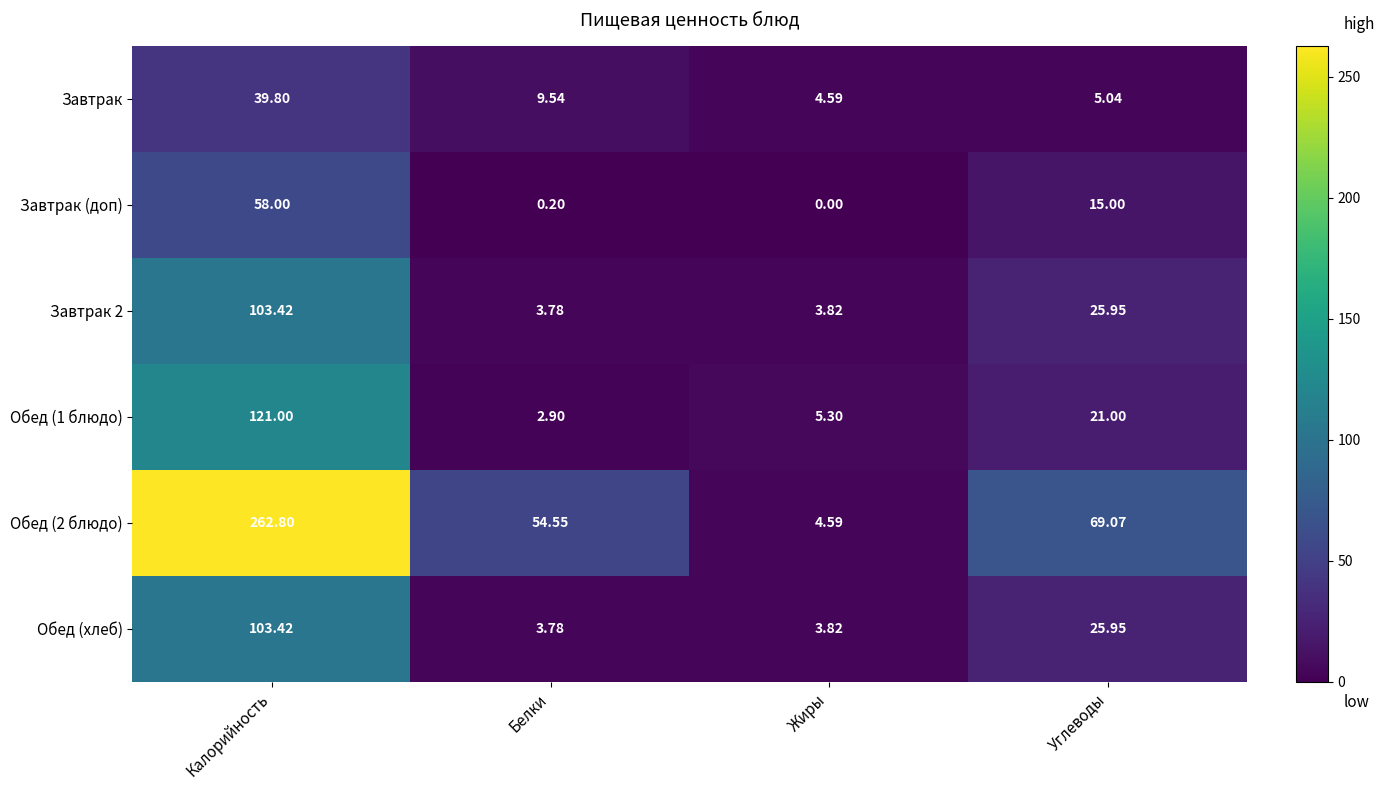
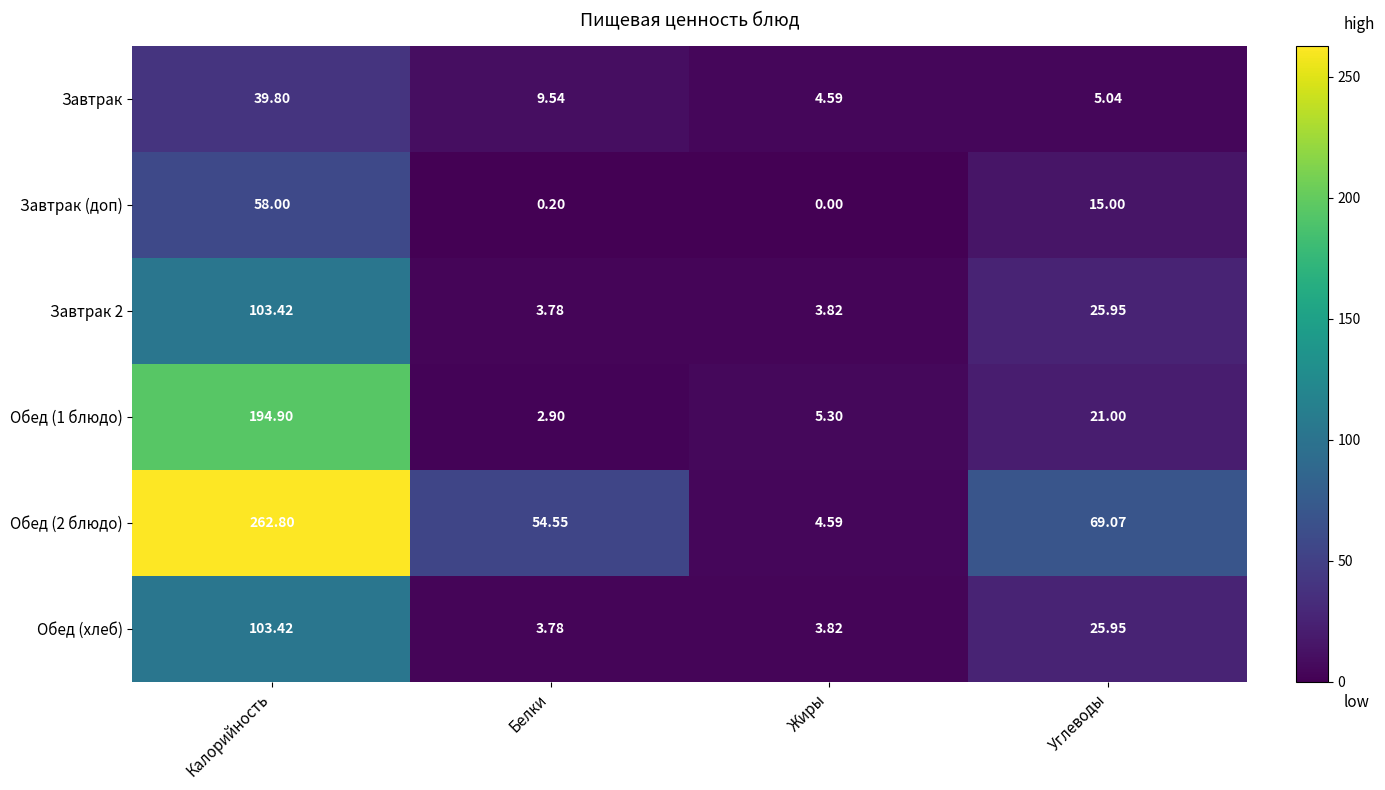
  {
    "Завтрак": {
      "Калорийность": 39.80,
      "Белки": 9.54,
      "Жиры": 4.59,
      "Углеводы": 5.04
    },
    "Завтрак (доп)": {
      "Калорийность": 58.00,
      "Белки": 0.20,
      "Жиры": 0.00,
      "Углеводы": 15.00
    },
    "Завтрак 2": {
      "Калорийность": 103.42,
      "Белки": 3.78,
      "Жиры": 3.82,
      "Углеводы": 25.95
    },
    "Обед (1 блюдо)": {
-     "Калорийность": 121.00,
+     "Калорийность": 194.90,
      "Белки": 2.90,
      "Жиры": 5.30,
      "Углеводы": 21.00
    },
    "Обед (2 блюдо)": {
      "Калорийность": 262.80,
      "Белки": 54.55,
      "Жиры": 4.59,
      "Углеводы": 69.07
    },
    "Обед (хлеб)": {
      "Калорийность": 103.42,
      "Белки": 3.78,
      "Жиры": 3.82,
      "Углеводы": 25.95
    }
  }
